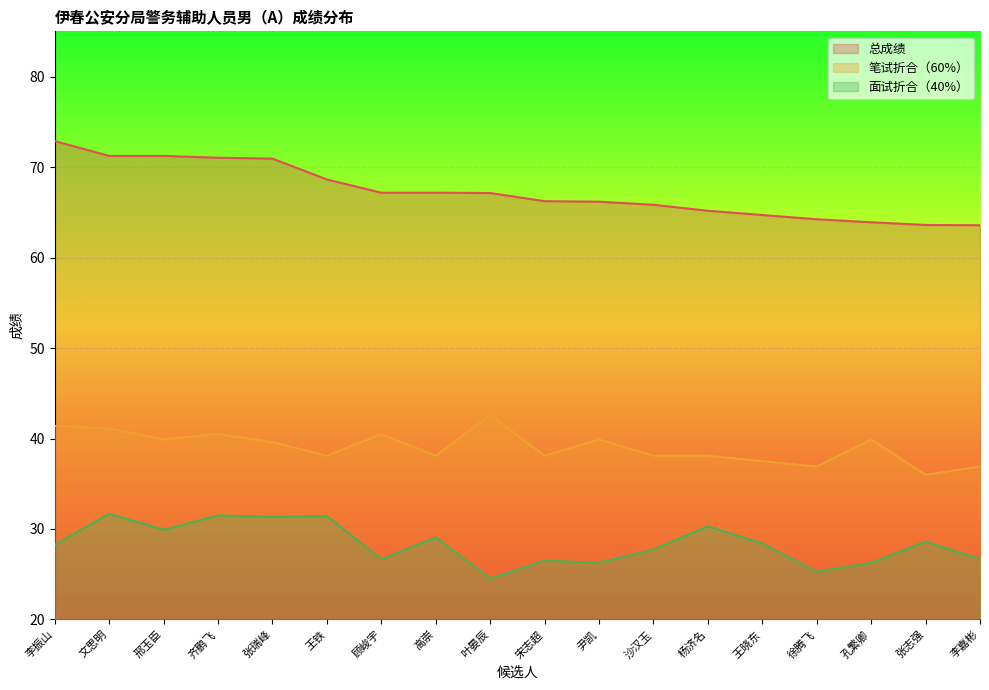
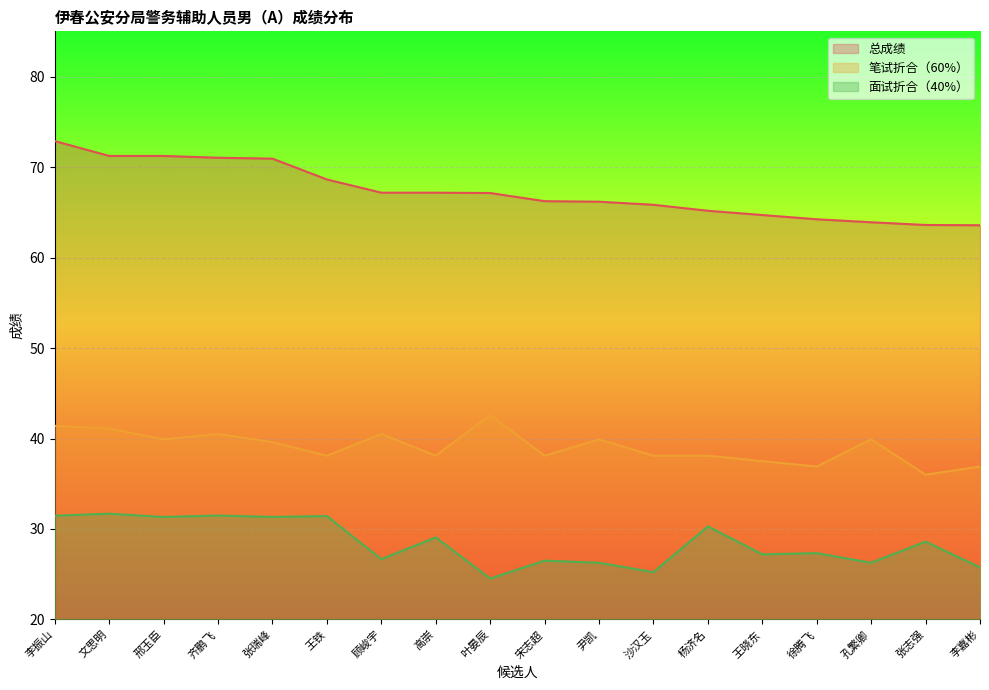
  {
    "面试折合（40%）": {
-     "李振山": 28,
+     "李振山": 31,
      "文思明": 32,
-     "邢玉臣": 30,
+     "邢玉臣": 31,
      "齐鹏飞": 31,
      "张瑞峰": 31,
      "王铁": 31,
      "顾峻宇": 27,
      "高崇": 29,
      "叶晏辰": 25,
      "宋志超": 27,
      "尹凯": 26,
-     "沙汉玉": 28,
+     "沙汉玉": 25,
      "杨济名": 30,
-     "王晓东": 28,
-     "徐腾飞": 25,
+     "王晓东": 27,
+     "徐腾飞": 27,
      "孔繁卿": 26,
      "张志强": 29,
-     "李嘉彬": 27
+     "李嘉彬": 26
    }
  }
